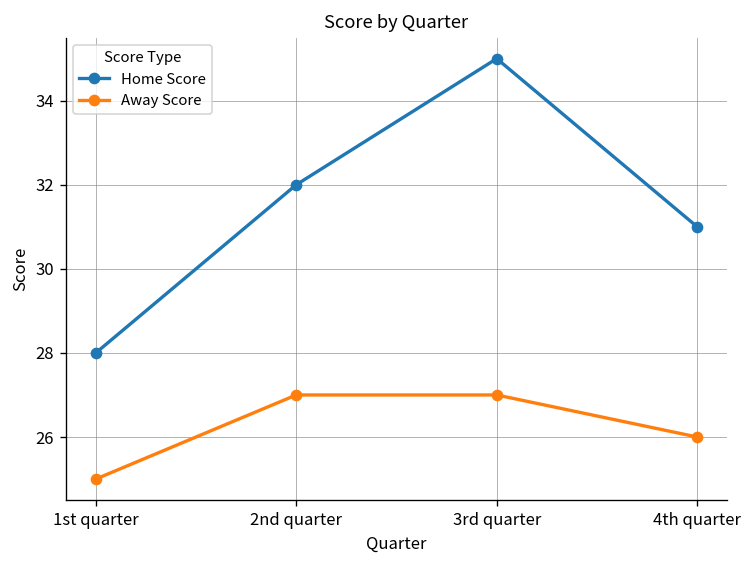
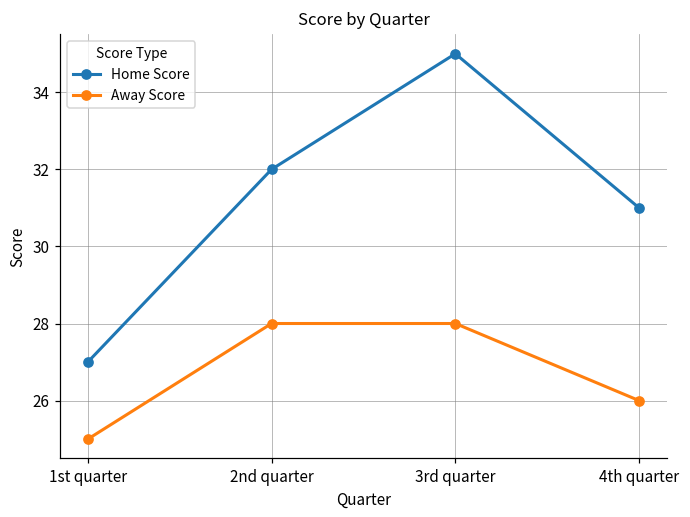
  {
    "Home Score": {
-     "1st quarter": 28,
+     "1st quarter": 27,
      "2nd quarter": 32,
      "3rd quarter": 35,
      "4th quarter": 31
    },
    "Away Score": {
      "1st quarter": 25,
-     "2nd quarter": 27,
-     "3rd quarter": 27,
+     "2nd quarter": 28,
+     "3rd quarter": 28,
      "4th quarter": 26
    }
  }
